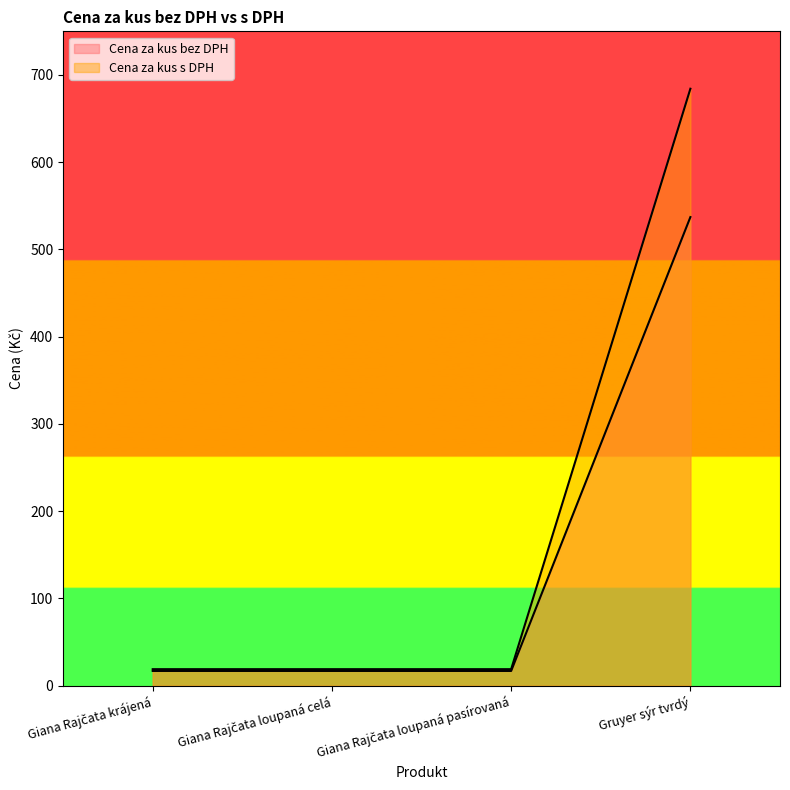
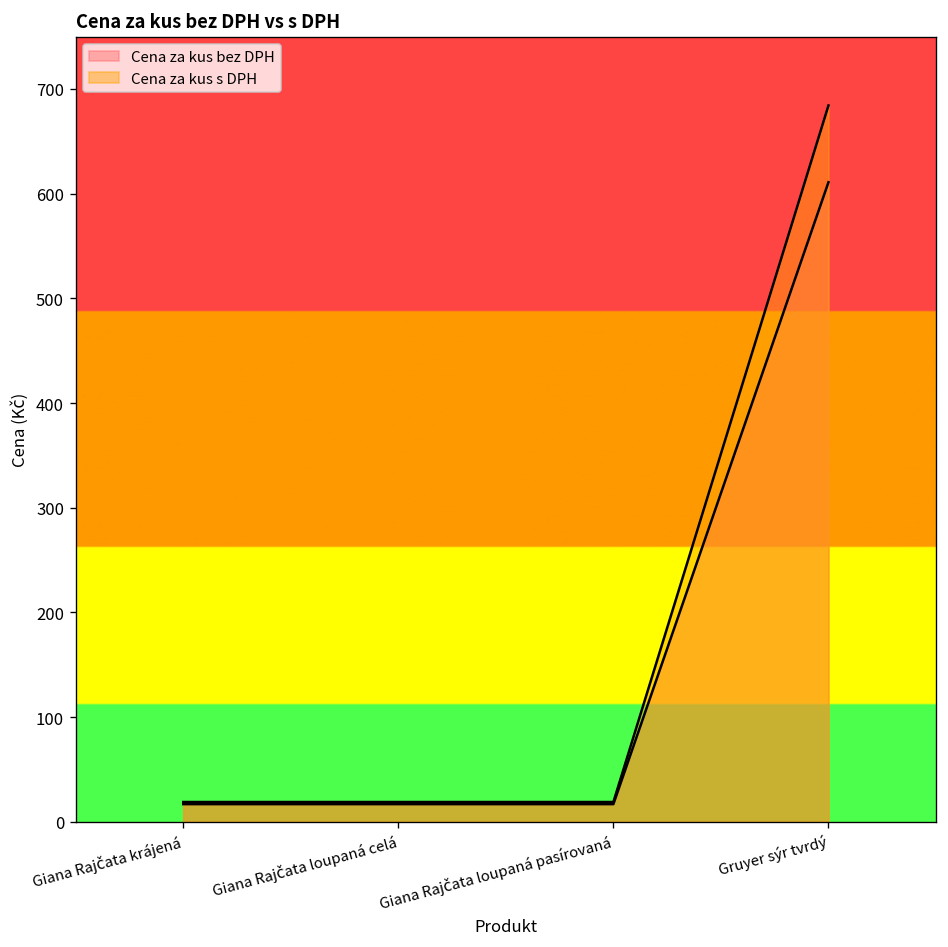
  {
    "Cena za kus bez DPH": {
-     "Gruyer sýr tvrdý": 540
+     "Gruyer sýr tvrdý": 610
    },
    "Cena za kus s DPH": {
      "Gruyer sýr tvrdý": 680
    }
  }
